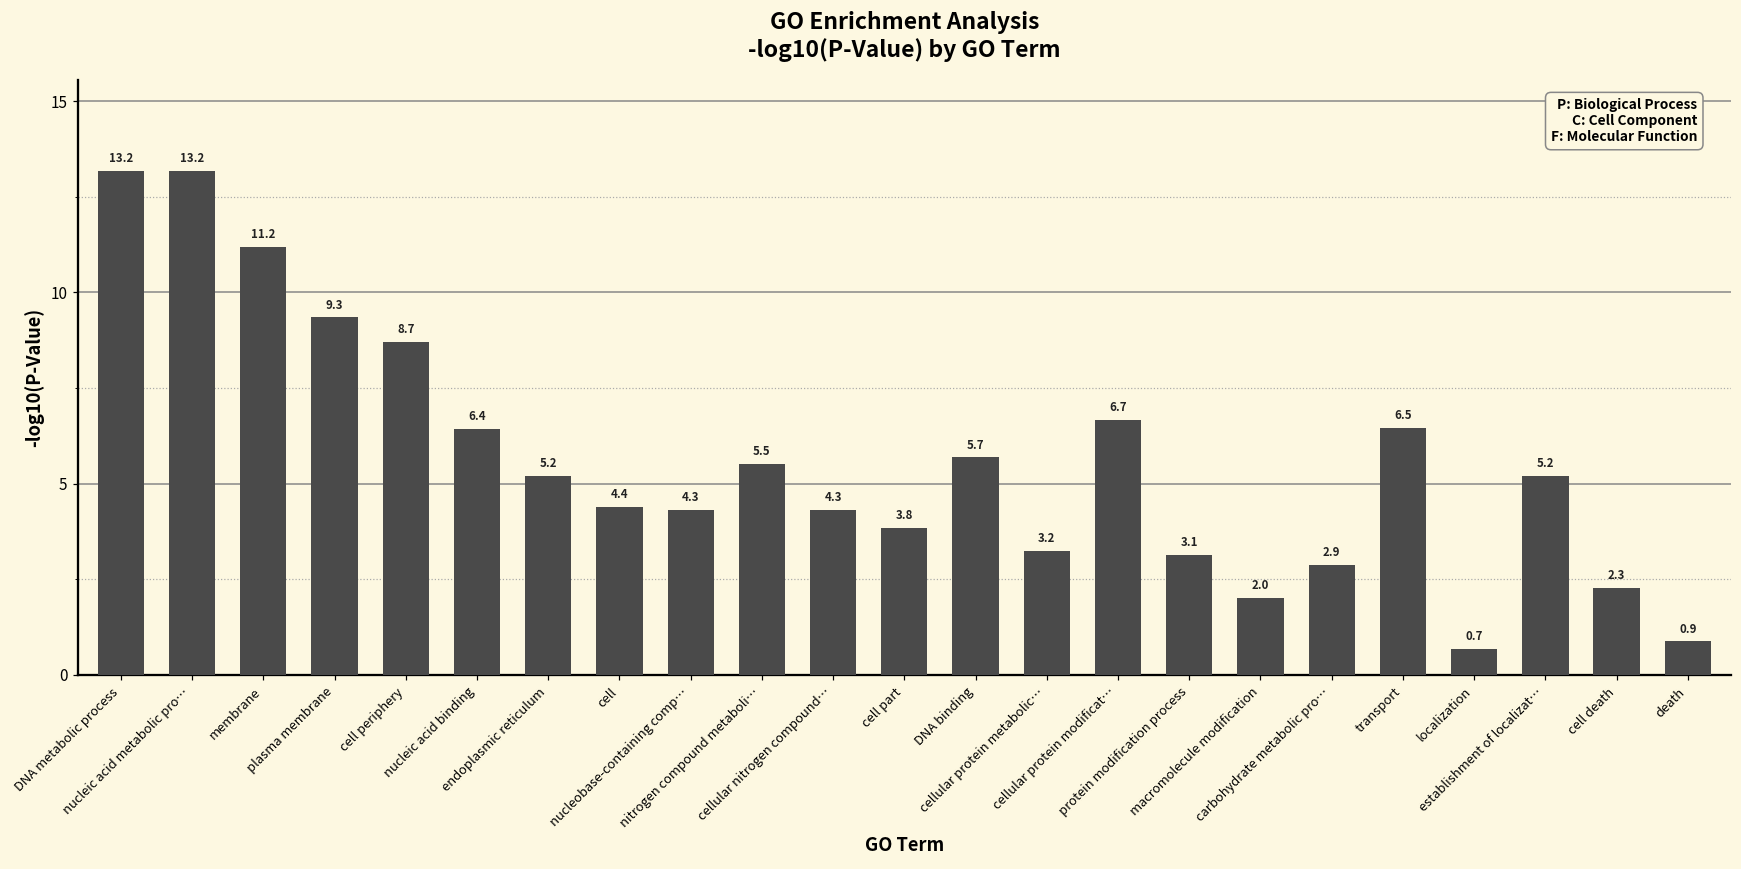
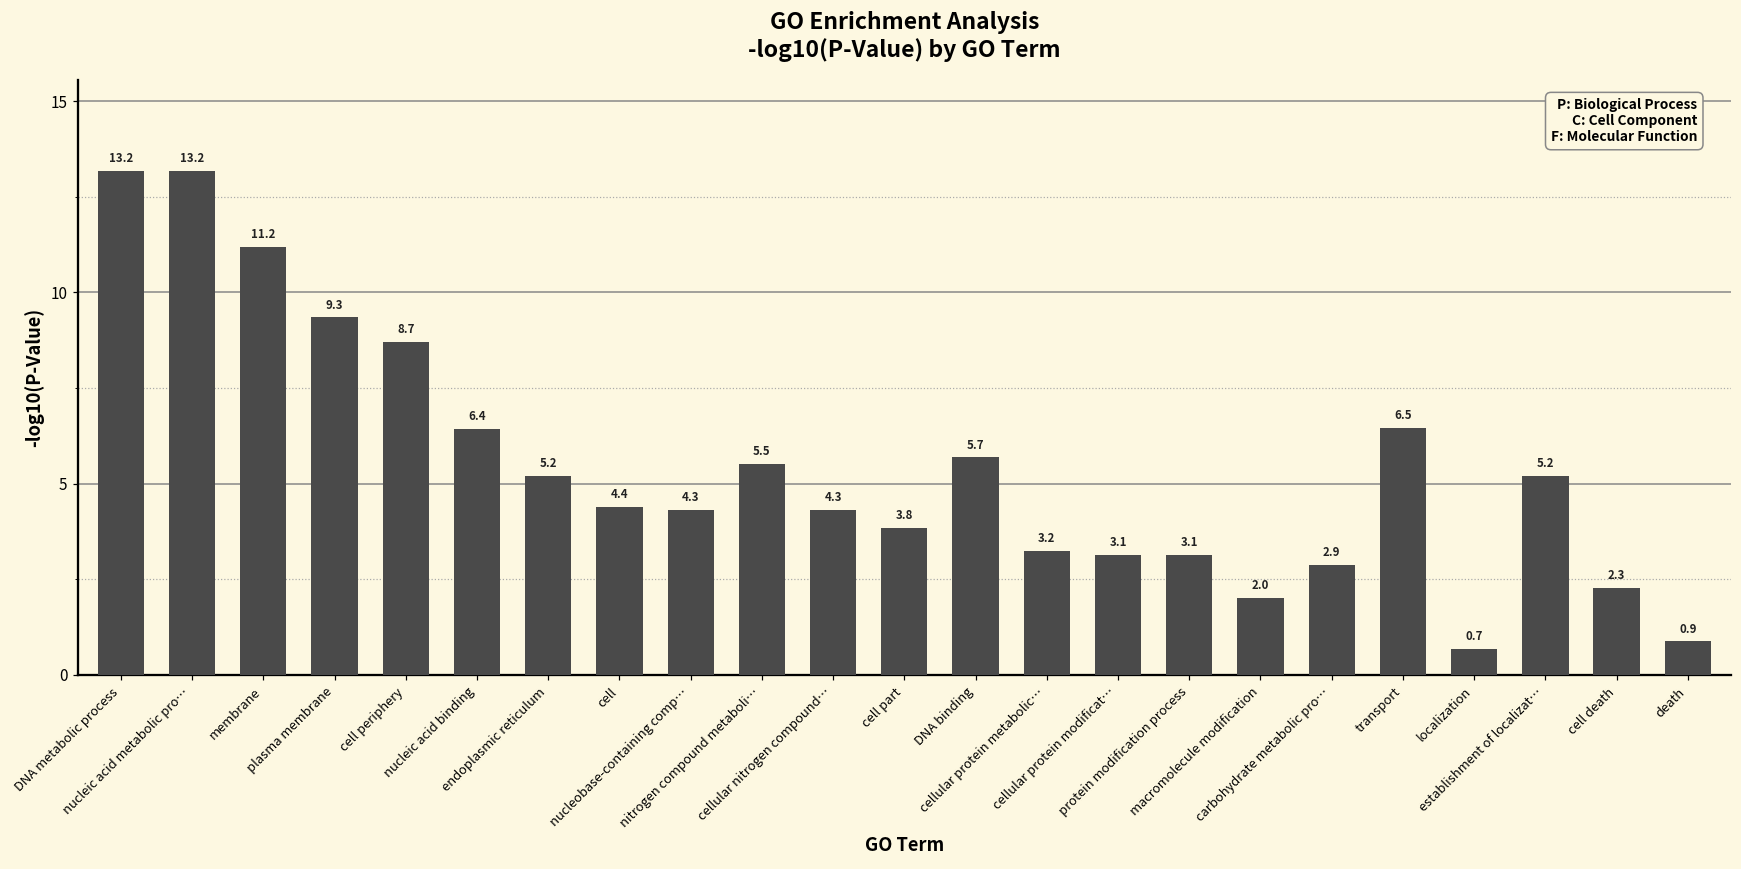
  {
    "DNA metabolic process": 13.2,
    "nucleic acid metabolic pro…": 13.2,
    "membrane": 11.2,
    "plasma membrane": 9.3,
    "cell periphery": 8.7,
    "nucleic acid binding": 6.4,
    "endoplasmic reticulum": 5.2,
    "cell": 4.4,
    "nucleobase-containing comp…": 4.3,
    "nitrogen compound metaboli…": 5.5,
    "cellular nitrogen compound…": 4.3,
    "cell part": 3.8,
    "DNA binding": 5.7,
    "cellular protein metabolic…": 3.2,
-   "cellular protein modificat…": 6.7,
+   "cellular protein modificat…": 3.1,
    "protein modification process": 3.1,
    "macromolecule modification": 2.0,
    "carbohydrate metabolic pro…": 2.9,
    "transport": 6.5,
    "localization": 0.7,
    "establishment of localizat…": 5.2,
    "cell death": 2.3,
    "death": 0.9
  }
